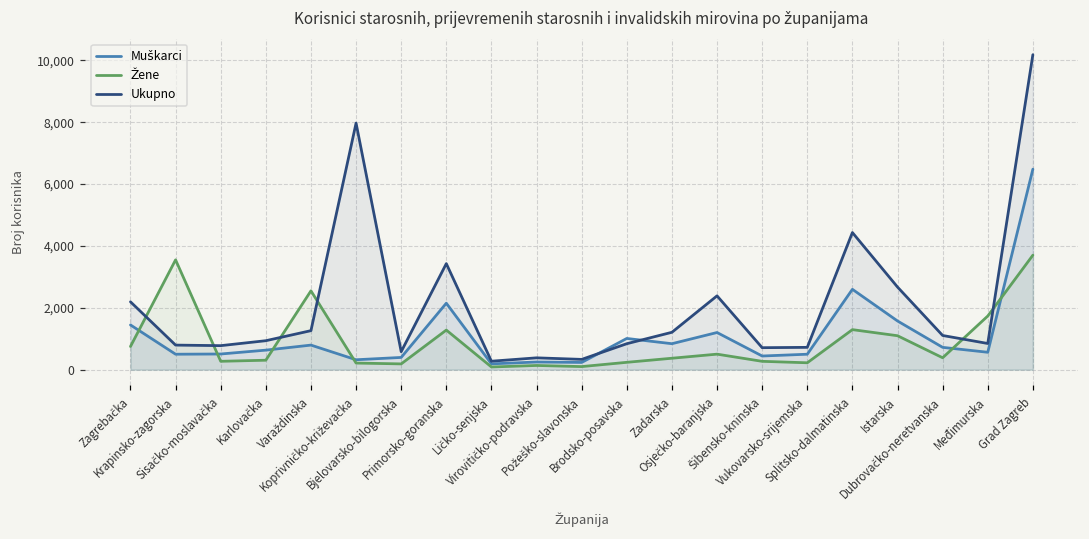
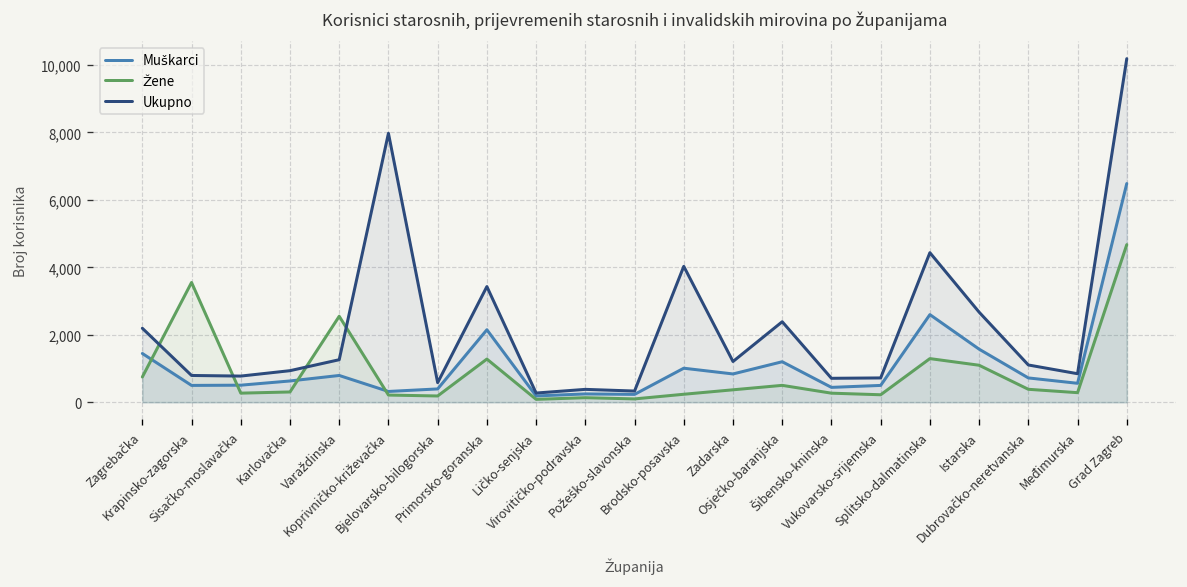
  {
    "Muškarci": {
      "Zagrebačka": "1,400",
      "Krapinsko-zagorska": "500",
      "Sisačko-moslavačka": "500",
      "Karlovačka": "600",
      "Varaždinska": "800",
      "Koprivničko-križevačka": "300",
      "Bjelovarsko-bilogorska": "400",
      "Primorsko-goranska": "2,100",
      "Virovitičko-podravska": "200",
      "Požeško-slavonska": "200",
      "Brodsko-posavska": "1,000",
      "Zadarska": "800",
      "Osječko-baranjska": "1,200",
      "Šibensko-kninska": "400",
      "Vukovarsko-srijemska": "500",
      "Splitsko-dalmatinska": "2,600",
      "Istarska": "1,600",
      "Dubrovačko-neretvanska": "700",
      "Međimurska": "600",
      "Grad Zagreb": "6,500"
    },
    "Žene": {
      "Zagrebačka": "700",
      "Krapinsko-zagorska": "3,600",
      "Sisačko-moslavačka": "300",
      "Karlovačka": "300",
      "Varaždinska": "2,500",
      "Koprivničko-križevačka": "200",
      "Bjelovarsko-bilogorska": "200",
      "Primorsko-goranska": "1,300",
      "Ličko-senjska": "100",
      "Virovitičko-podravska": "100",
      "Požeško-slavonska": "100",
      "Brodsko-posavska": "200",
      "Zadarska": "400",
      "Osječko-baranjska": "500",
      "Šibensko-kninska": "300",
      "Vukovarsko-srijemska": "200",
      "Splitsko-dalmatinska": "1,300",
      "Istarska": "1,100",
      "Dubrovačko-neretvanska": "400",
-     "Međimurska": "1,700",
-     "Grad Zagreb": "3,700"
+     "Međimurska": "300",
+     "Grad Zagreb": "4,700"
    },
    "Ukupno": {
      "Zagrebačka": "2,200",
      "Krapinsko-zagorska": "800",
      "Sisačko-moslavačka": "800",
      "Karlovačka": "900",
      "Varaždinska": "1,300",
      "Koprivničko-križevačka": "8,000",
      "Bjelovarsko-bilogorska": "600",
      "Primorsko-goranska": "3,400",
      "Virovitičko-podravska": "400",
      "Požeško-slavonska": "300",
-     "Brodsko-posavska": "800",
+     "Brodsko-posavska": "4,000",
      "Zadarska": "1,200",
      "Osječko-baranjska": "2,400",
      "Šibensko-kninska": "700",
      "Vukovarsko-srijemska": "700",
      "Splitsko-dalmatinska": "4,400",
      "Istarska": "2,700",
      "Dubrovačko-neretvanska": "1,100",
      "Međimurska": "800",
      "Grad Zagreb": "10,200"
    }
  }
